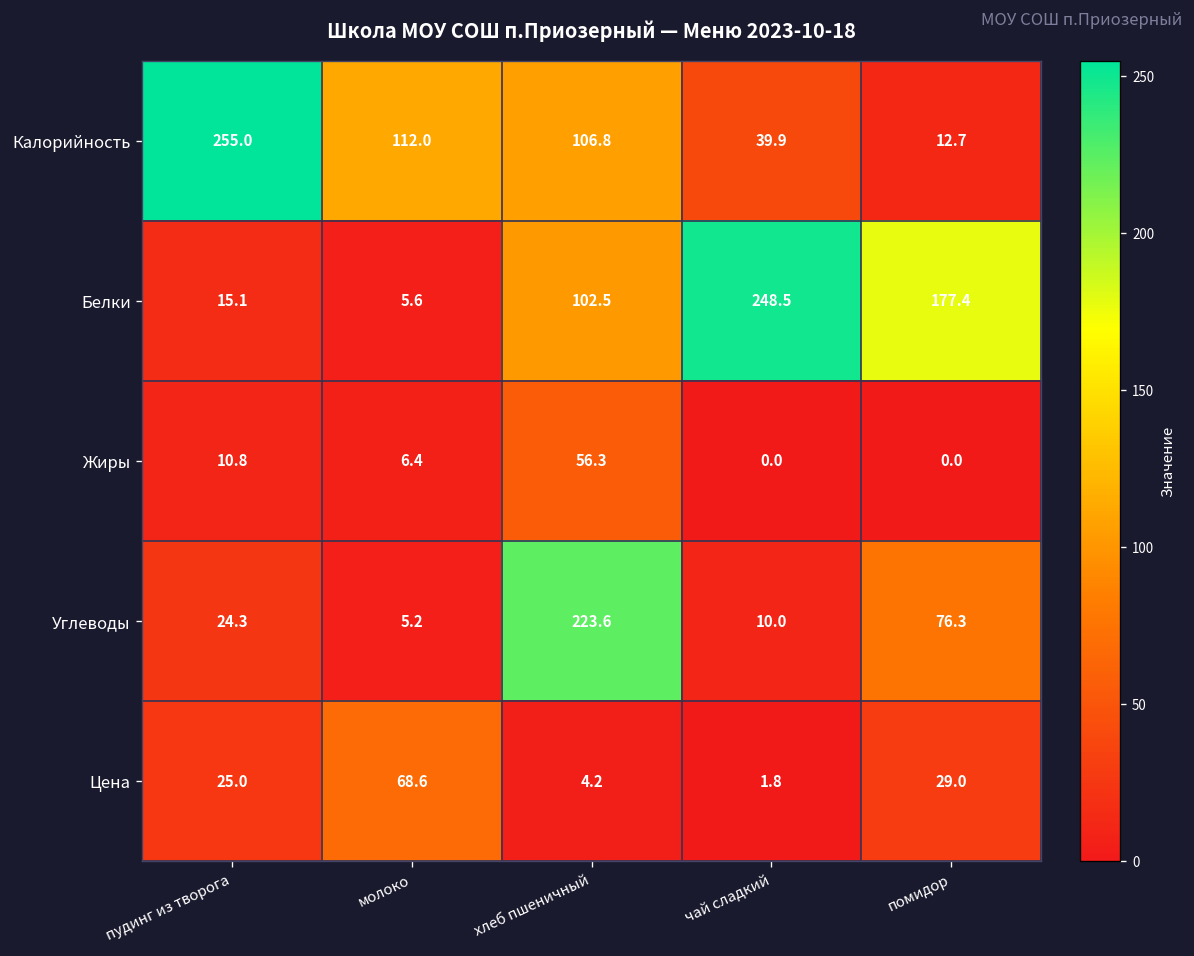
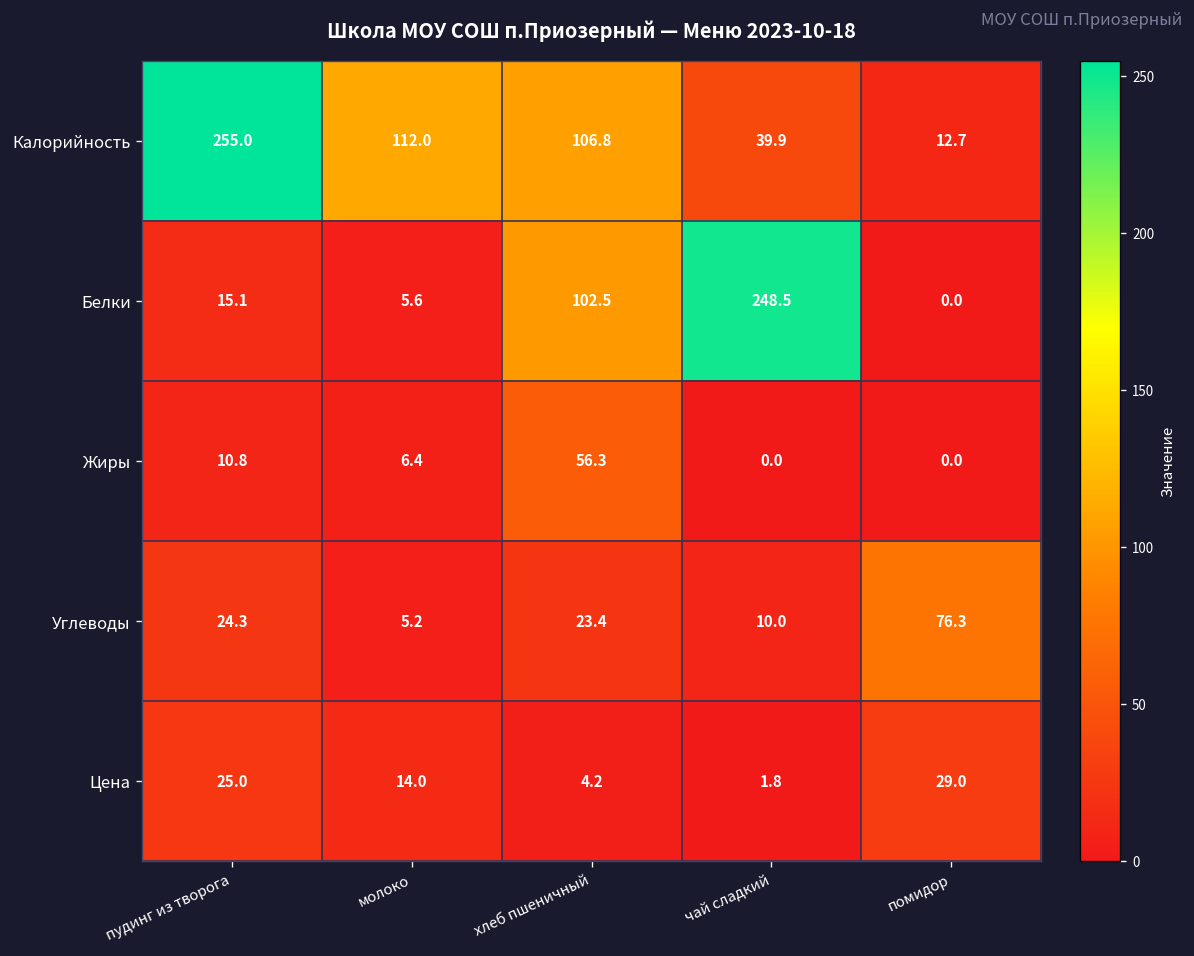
  {
    "Калорийность": {
      "пудинг из творога": 255.0,
      "молоко": 112.0,
      "хлеб пшеничный": 106.8,
      "чай сладкий": 39.9,
      "помидор": 12.7
    },
    "Белки": {
      "пудинг из творога": 15.1,
      "молоко": 5.6,
      "хлеб пшеничный": 102.5,
      "чай сладкий": 248.5,
-     "помидор": 177.4
+     "помидор": 0.0
    },
    "Жиры": {
      "пудинг из творога": 10.8,
      "молоко": 6.4,
      "хлеб пшеничный": 56.3,
      "чай сладкий": 0.0,
      "помидор": 0.0
    },
    "Углеводы": {
      "пудинг из творога": 24.3,
      "молоко": 5.2,
-     "хлеб пшеничный": 223.6,
+     "хлеб пшеничный": 23.4,
      "чай сладкий": 10.0,
      "помидор": 76.3
    },
    "Цена": {
      "пудинг из творога": 25.0,
-     "молоко": 68.6,
+     "молоко": 14.0,
      "хлеб пшеничный": 4.2,
      "чай сладкий": 1.8,
      "помидор": 29.0
    }
  }
